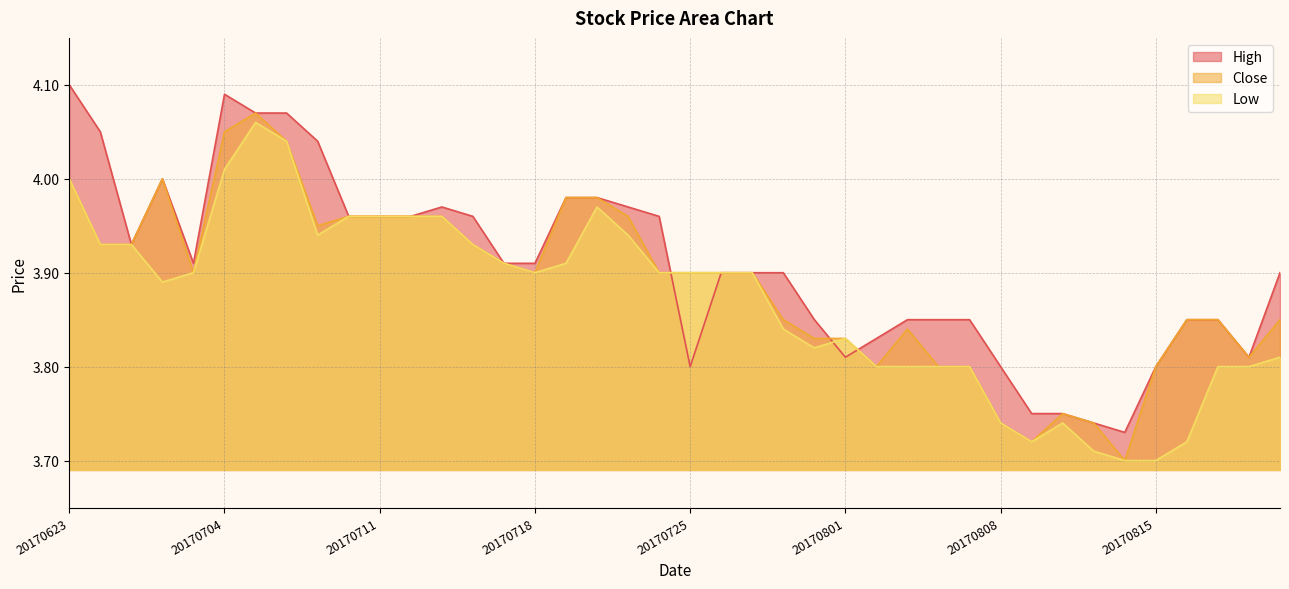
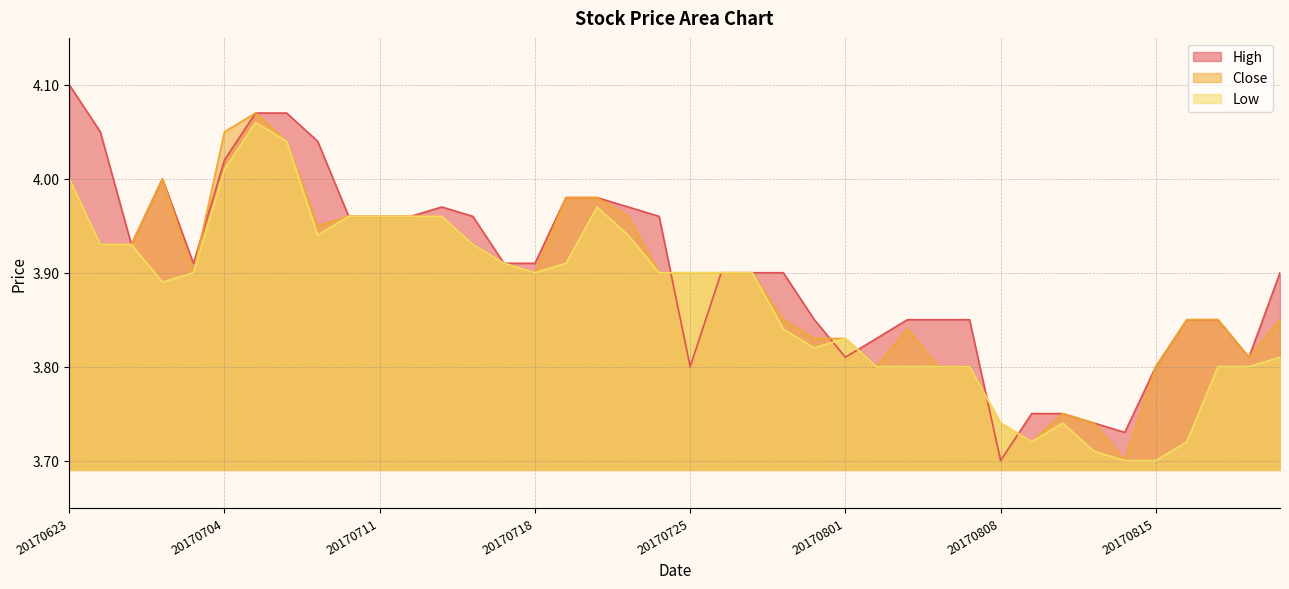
  {
    "High": {
      "20170623": 4.10,
-     "20170704": 4.09,
+     "20170704": 4.02,
      "20170718": 3.91,
      "20170725": 3.80,
      "20170801": 3.81,
-     "20170808": 3.8
+     "20170808": 3.7
    }
  }
